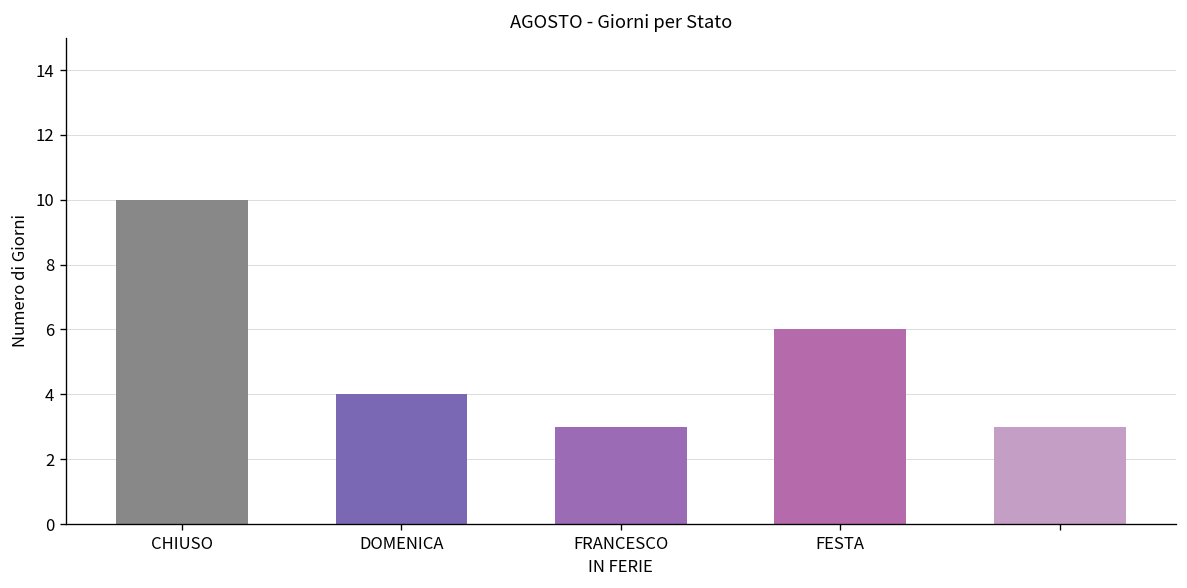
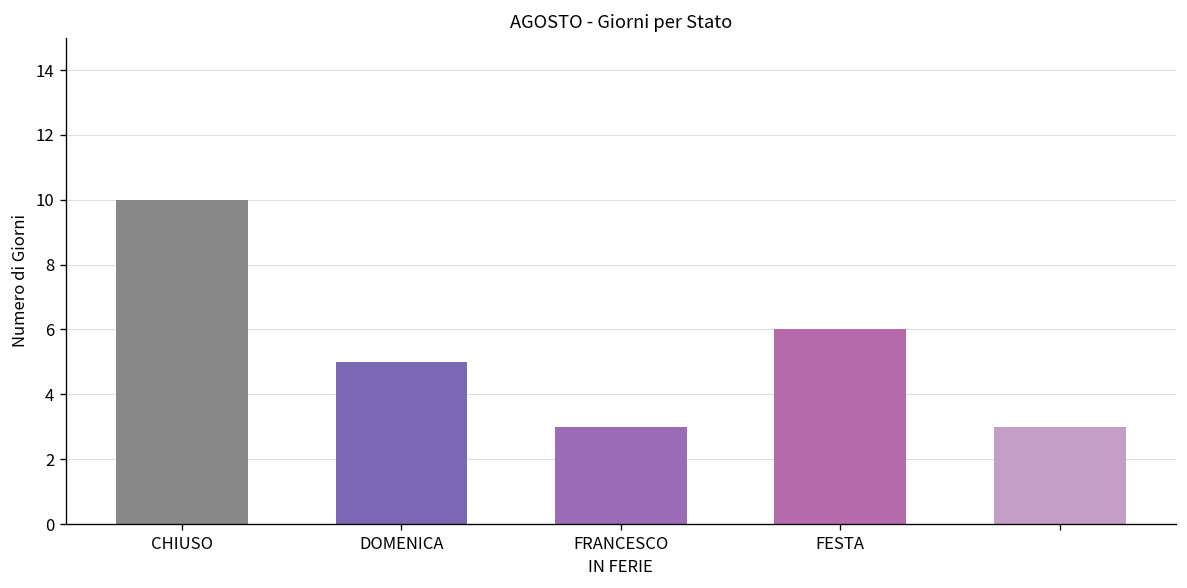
  {
    "CHIUSO": 10,
-   "DOMENICA": 4,
+   "DOMENICA": 5,
    "FRANCESCO": 3,
    "FESTA": 6
  }
